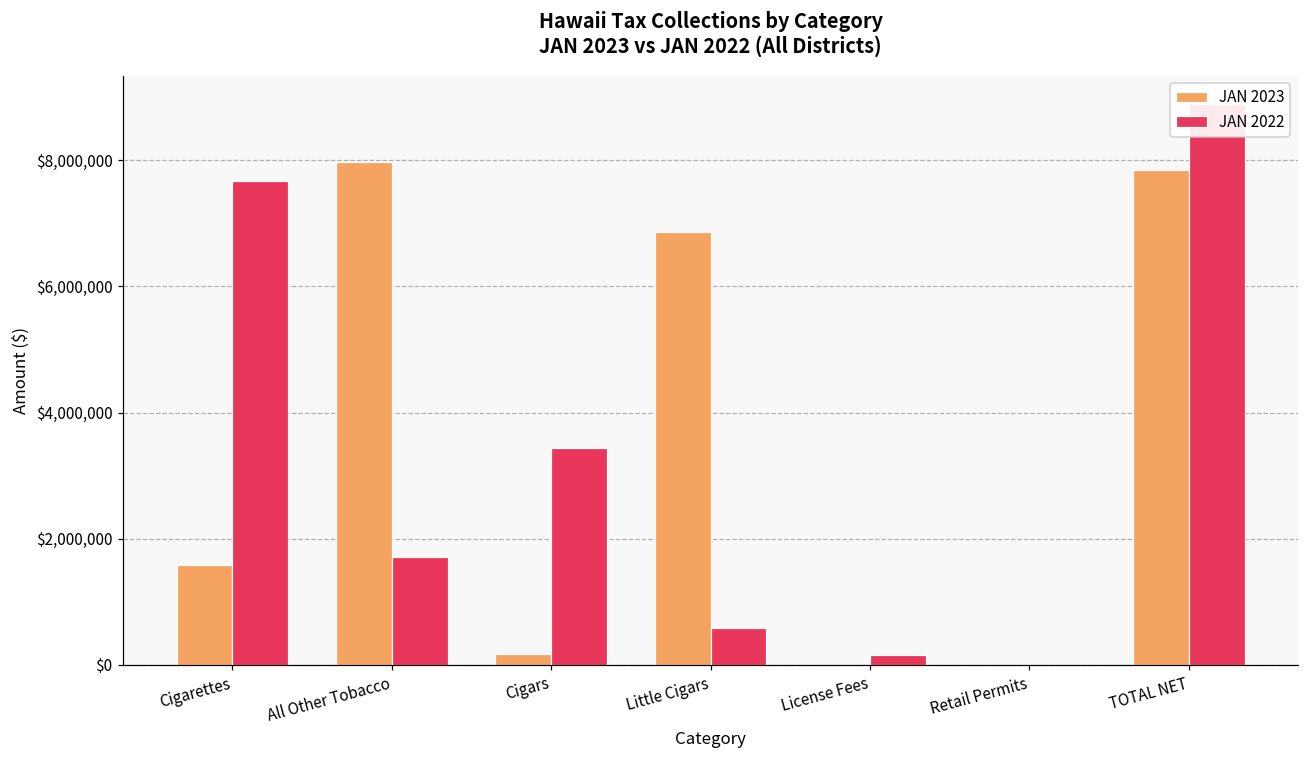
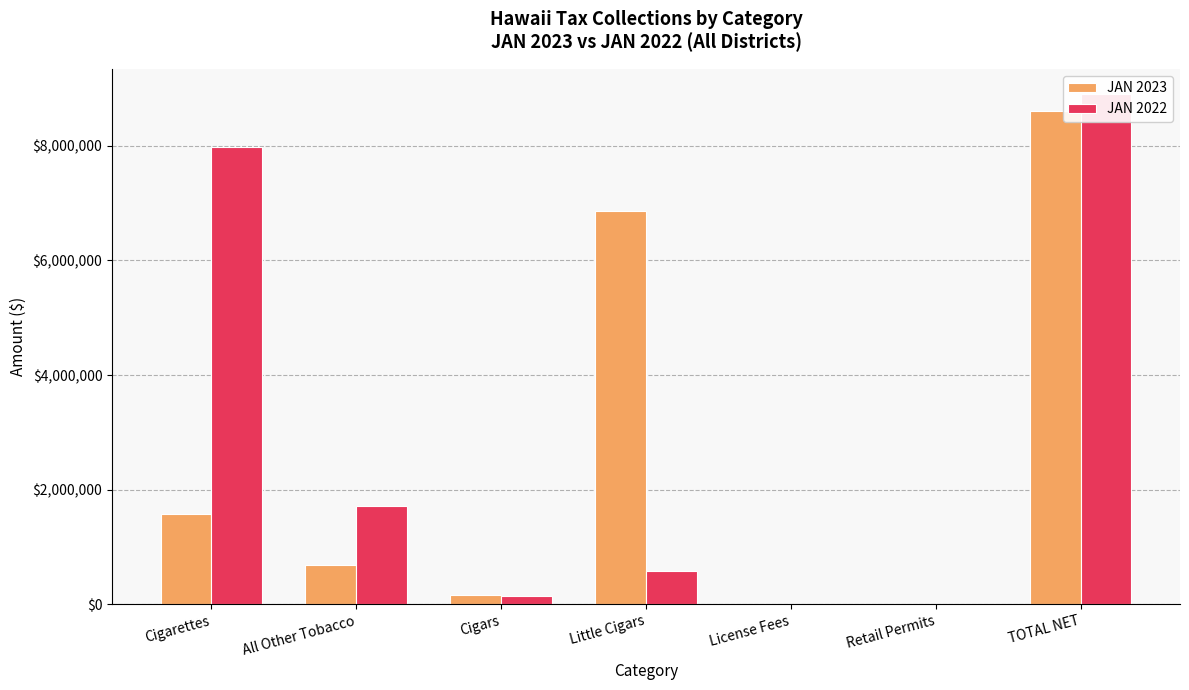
  {
    "JAN 2023": {
      "Cigarettes": "$1,600,000",
-     "All Other Tobacco": "$8,000,000",
+     "All Other Tobacco": "$700,000",
      "Cigars": "$200,000",
      "Little Cigars": "$6,900,000",
-     "TOTAL NET": "$7,800,000"
+     "TOTAL NET": "$8,600,000"
    },
    "JAN 2022": {
-     "Cigarettes": "$7,700,000",
+     "Cigarettes": "$8,000,000",
      "All Other Tobacco": "$1,700,000",
-     "Cigars": "$3,400,000",
+     "Cigars": "$200,000",
      "Little Cigars": "$600,000",
-     "License Fees": "$200,000"
+     "License Fees": "$0"
    }
  }
